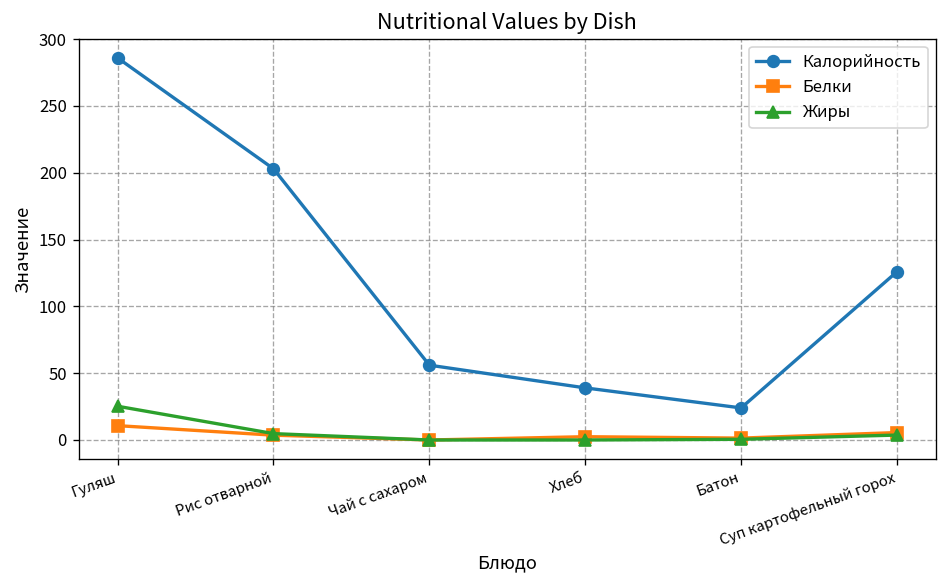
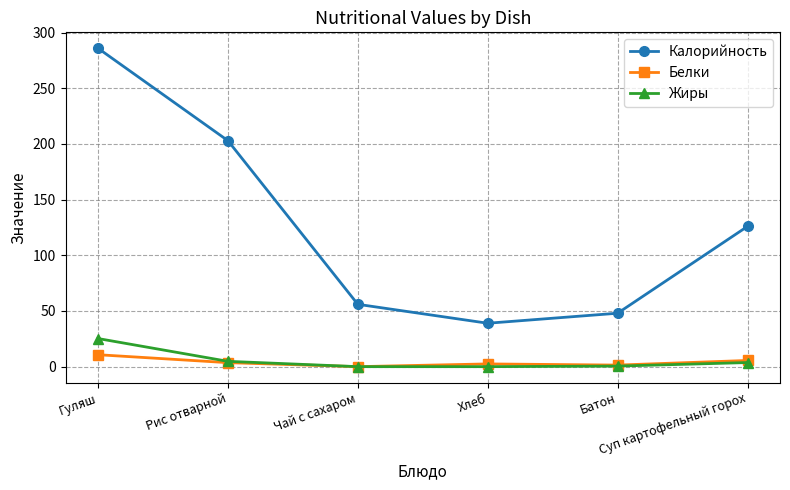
  {
    "Калорийность": {
      "Гуляш": 286,
      "Рис отварной": 203,
      "Чай с сахаром": 56,
      "Хлеб": 39,
-     "Батон": 24,
+     "Батон": 48,
      "Суп картофельный горох": 126
    },
    "Белки": {
      "Гуляш": 11,
      "Хлеб": 2
    },
    "Жиры": {
      "Гуляш": 25,
      "Хлеб": 0
    }
  }
